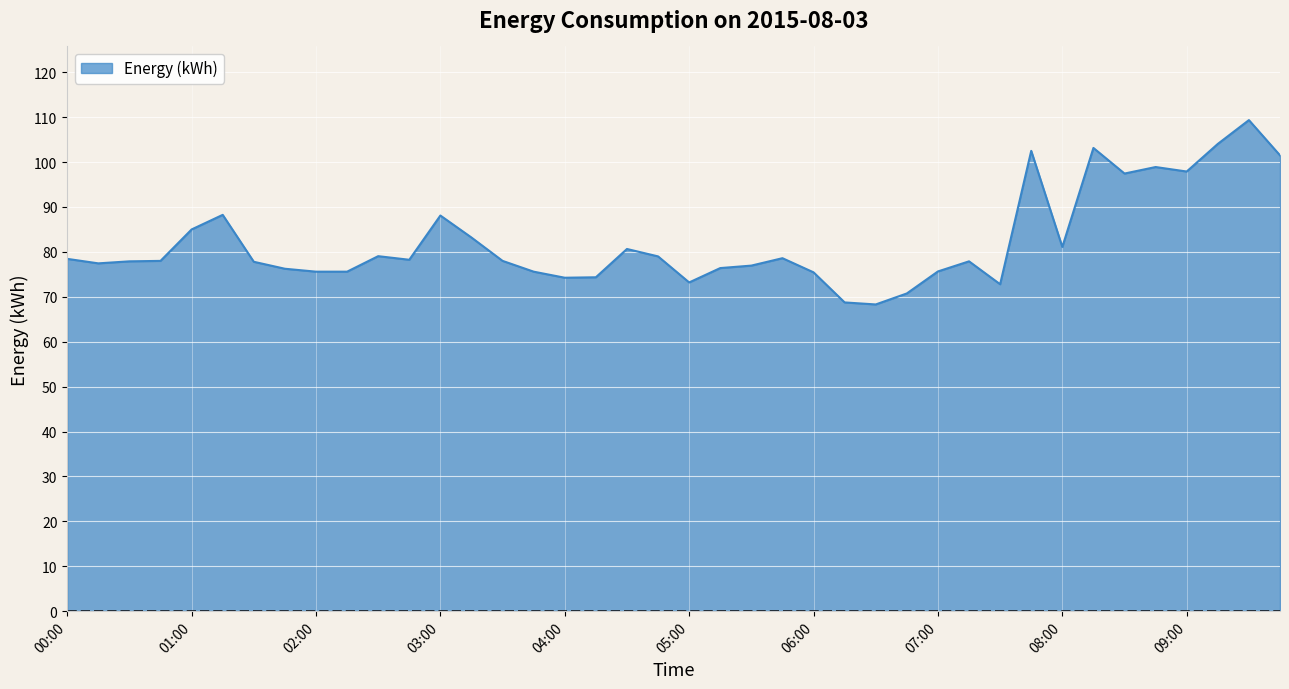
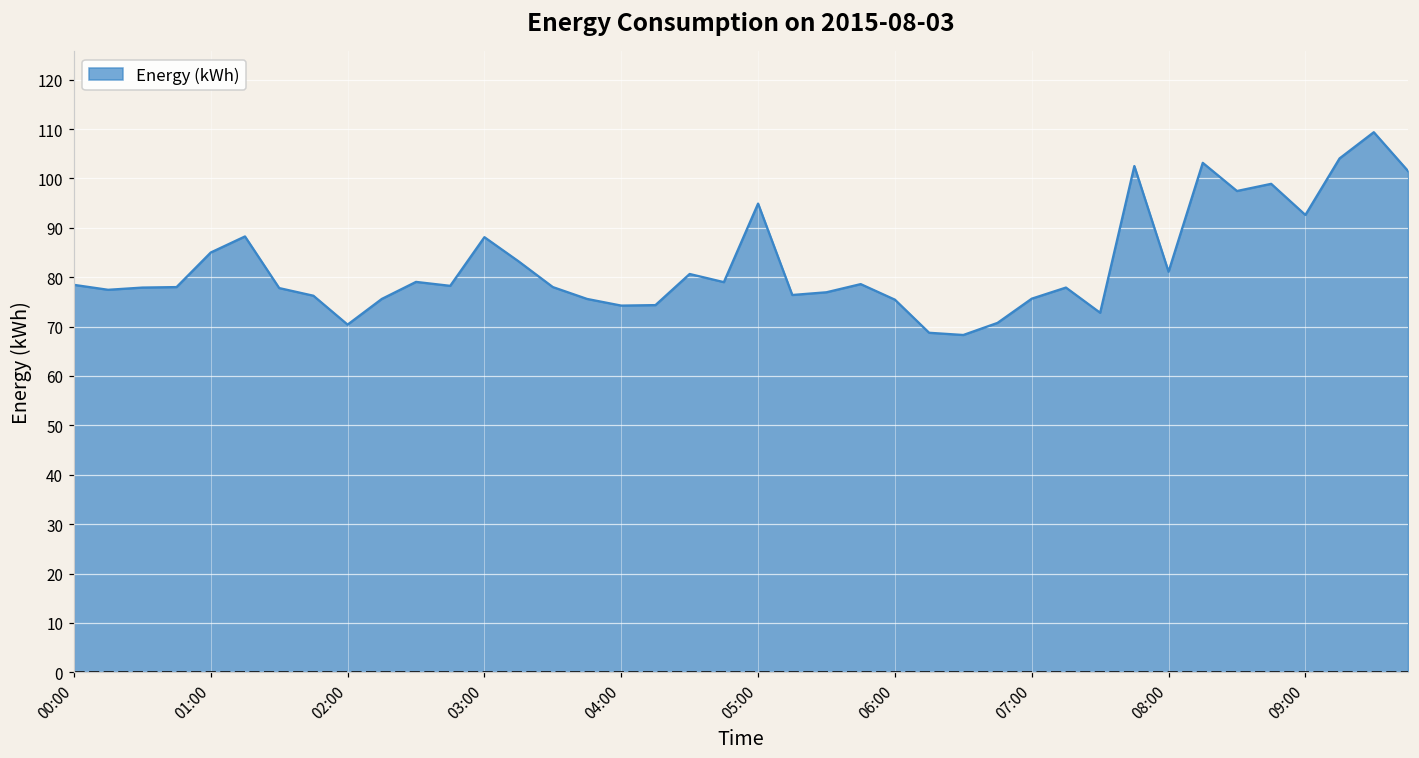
  {
    "00:00": 78,
    "01:00": 85,
-   "02:00": 76,
+   "02:00": 70,
    "03:00": 88,
    "04:00": 74,
-   "05:00": 73,
+   "05:00": 95,
    "06:00": 75,
    "07:00": 76,
    "08:00": 81,
-   "09:00": 98
+   "09:00": 93
  }
